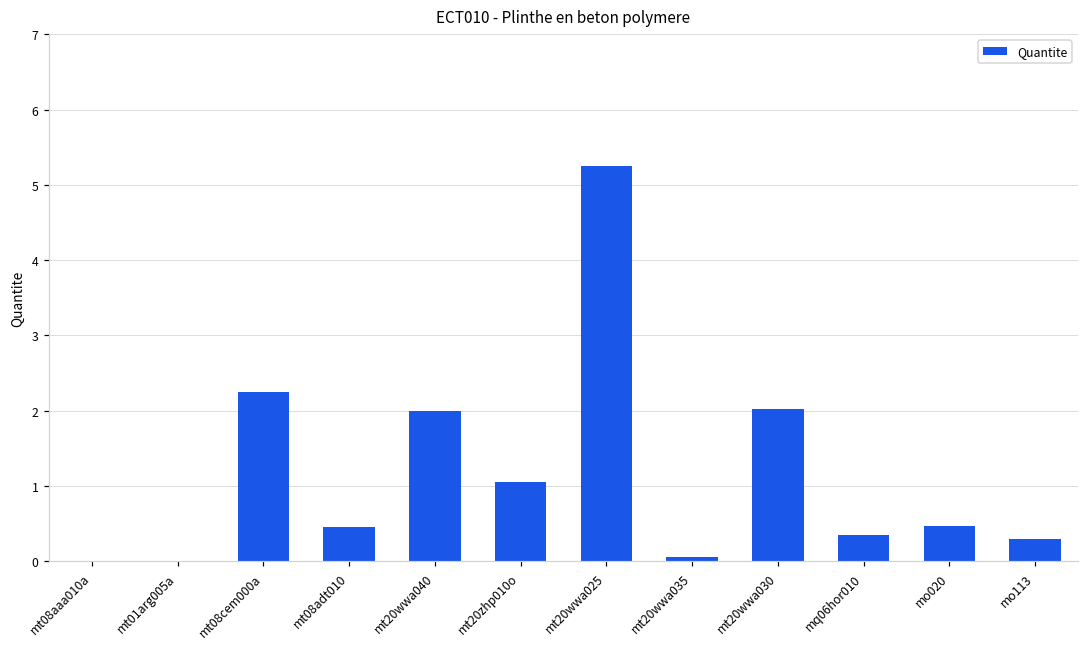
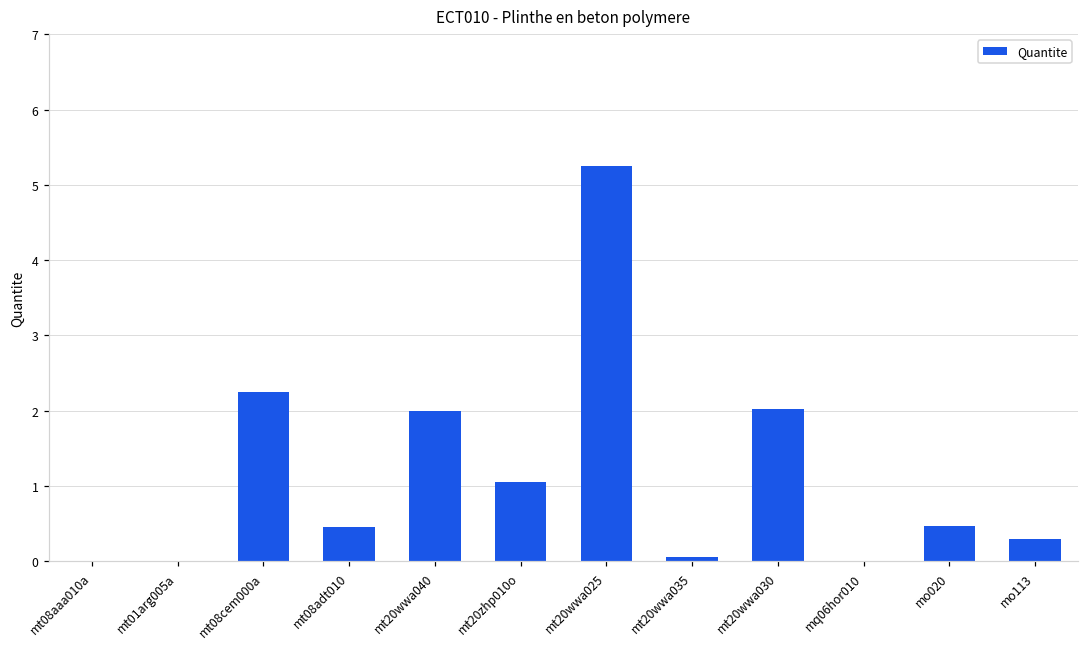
  {
    "mt08cem000a": 2.3,
    "mt08adt010": 0.5,
    "mt20wwa040": 2.0,
    "mt20zhp010o": 1.1,
    "mt20wwa025": 5.3,
    "mt20wwa035": 0.1,
    "mt20wwa030": 2.0,
-   "mq06hor010": 0.4,
+   "mq06hor010": 0.0,
    "mo020": 0.5,
    "mo113": 0.3
  }
